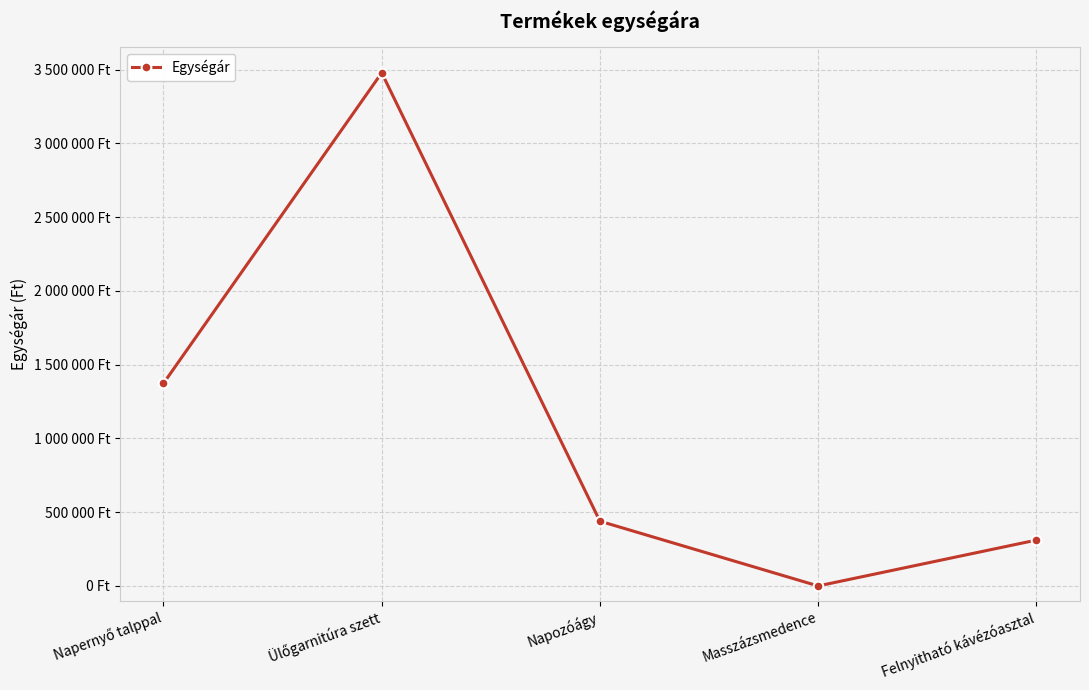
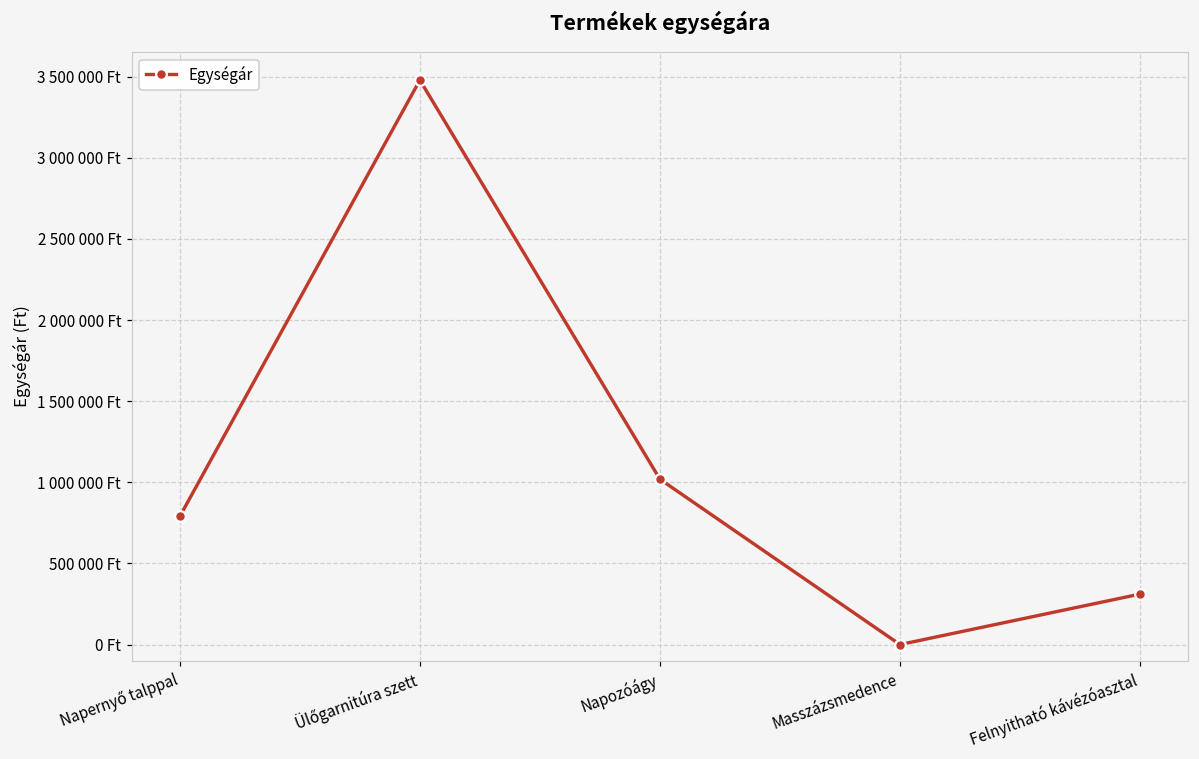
  {
-   "Napernyő talppal": "1370000 Ft",
+   "Napernyő talppal": "790000 Ft",
    "Ülőgarnitúra szett": "3480000 Ft",
-   "Napozóágy": "440000 Ft",
+   "Napozóágy": "1020000 Ft",
    "Masszázsmedence": "0 Ft",
    "Felnyitható kávézóasztal": "310000 Ft"
  }
